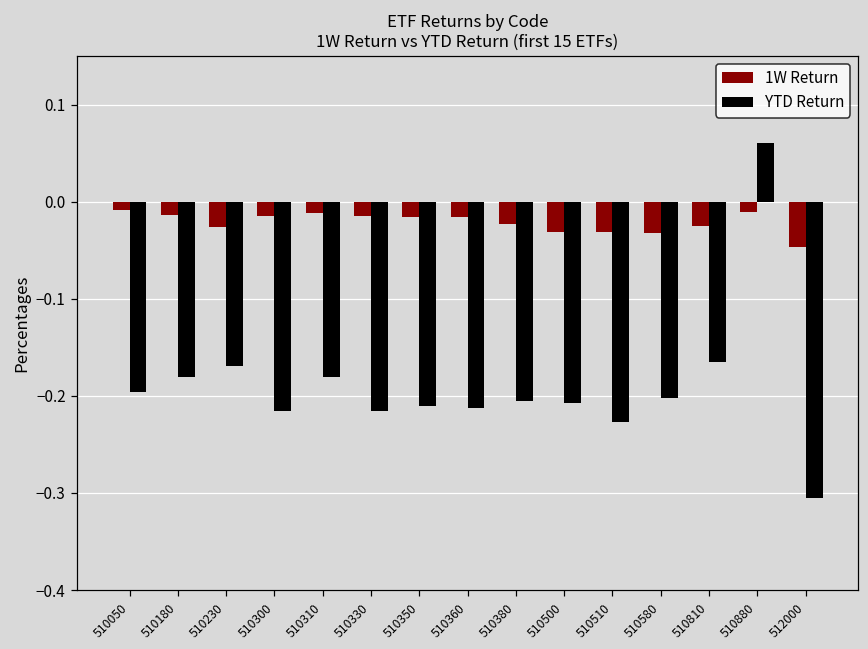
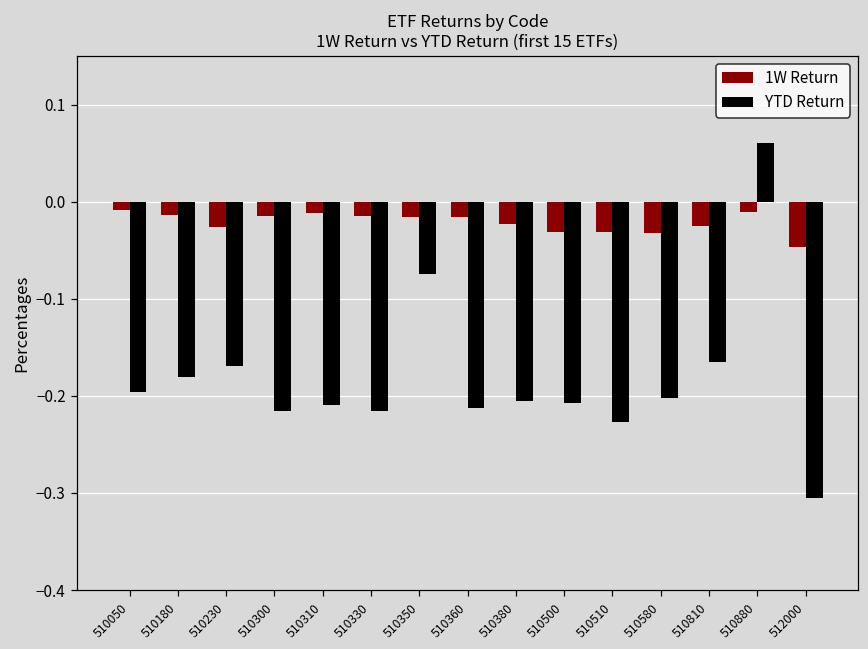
  {
    "1W Return": {
      "510050": -0.01,
      "510180": -0.01,
      "510230": -0.03,
      "510300": -0.01,
      "510310": -0.01,
      "510330": -0.01,
      "510350": -0.02,
      "510360": -0.02,
      "510380": -0.02,
      "510500": -0.03,
      "510510": -0.03,
      "510580": -0.03,
      "510810": -0.02,
      "510880": -0.01,
      "512000": -0.05
    },
    "YTD Return": {
      "510050": -0.20,
      "510180": -0.18,
      "510230": -0.17,
      "510300": -0.22,
-     "510310": -0.18,
+     "510310": -0.21,
      "510330": -0.22,
-     "510350": -0.21,
+     "510350": -0.07,
      "510360": -0.21,
      "510380": -0.21,
      "510500": -0.21,
      "510510": -0.23,
      "510580": -0.20,
      "510810": -0.16,
      "510880": 0.06,
      "512000": -0.31
    }
  }
